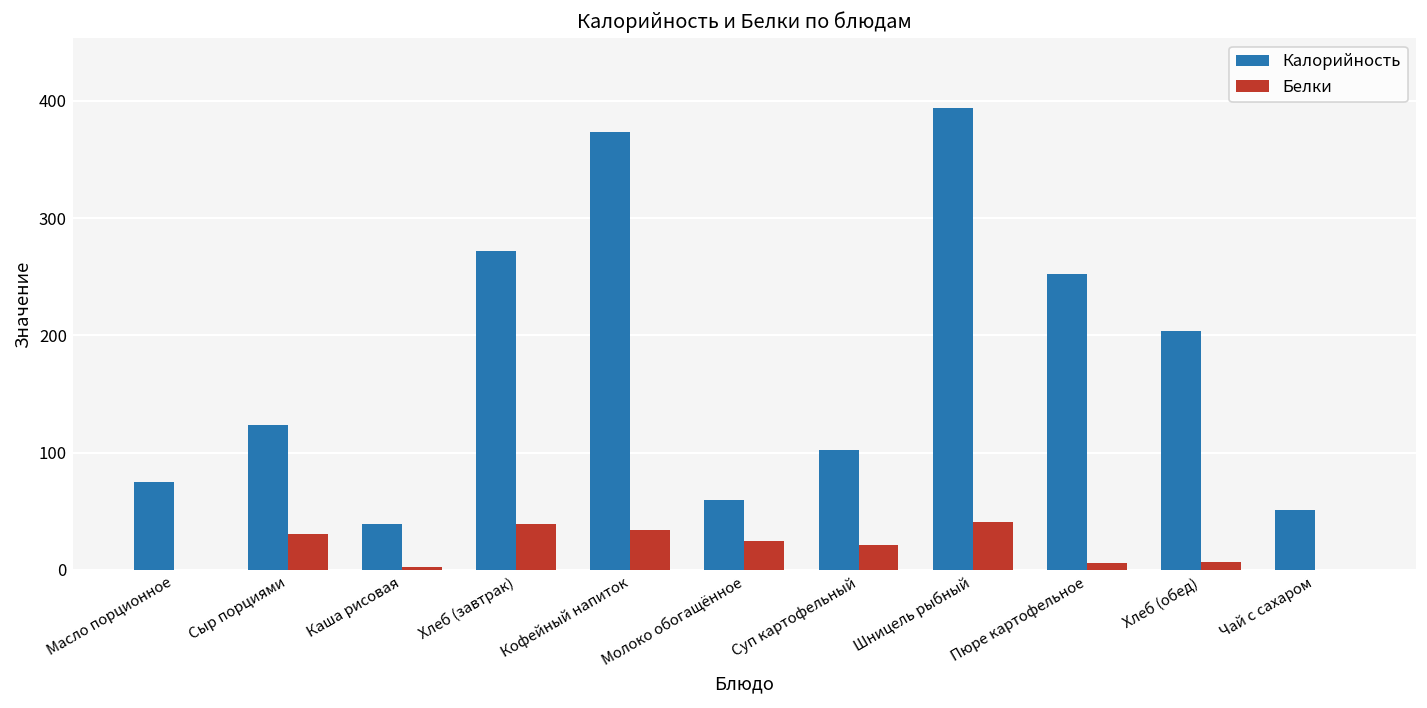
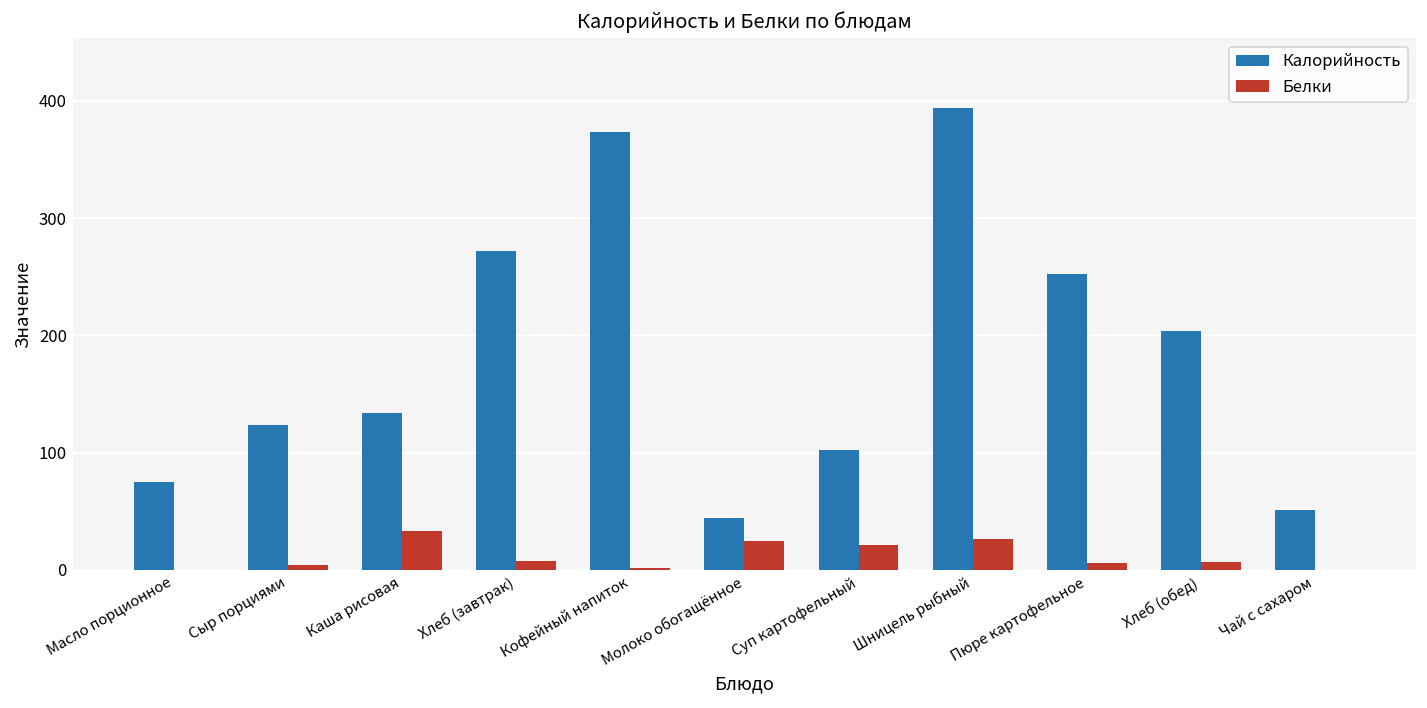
  {
    "Калорийность": {
      "Масло порционное": 80,
      "Сыр порциями": 120,
-     "Каша рисовая": 40,
+     "Каша рисовая": 130,
      "Хлеб (завтрак)": 270,
      "Кофейный напиток": 370,
-     "Молоко обогащённое": 60,
+     "Молоко обогащённое": 40,
      "Суп картофельный": 100,
      "Шницель рыбный": 390,
      "Пюре картофельное": 250,
      "Хлеб (обед)": 200,
      "Чай с сахаром": 50
    },
    "Белки": {
-     "Сыр порциями": 30,
-     "Каша рисовая": 0,
-     "Хлеб (завтрак)": 40,
-     "Кофейный напиток": 30,
+     "Сыр порциями": 0,
+     "Каша рисовая": 30,
+     "Хлеб (завтрак)": 10,
+     "Кофейный напиток": 0,
      "Молоко обогащённое": 20,
      "Суп картофельный": 20,
-     "Шницель рыбный": 40,
+     "Шницель рыбный": 30,
      "Пюре картофельное": 10,
      "Хлеб (обед)": 10
    }
  }
